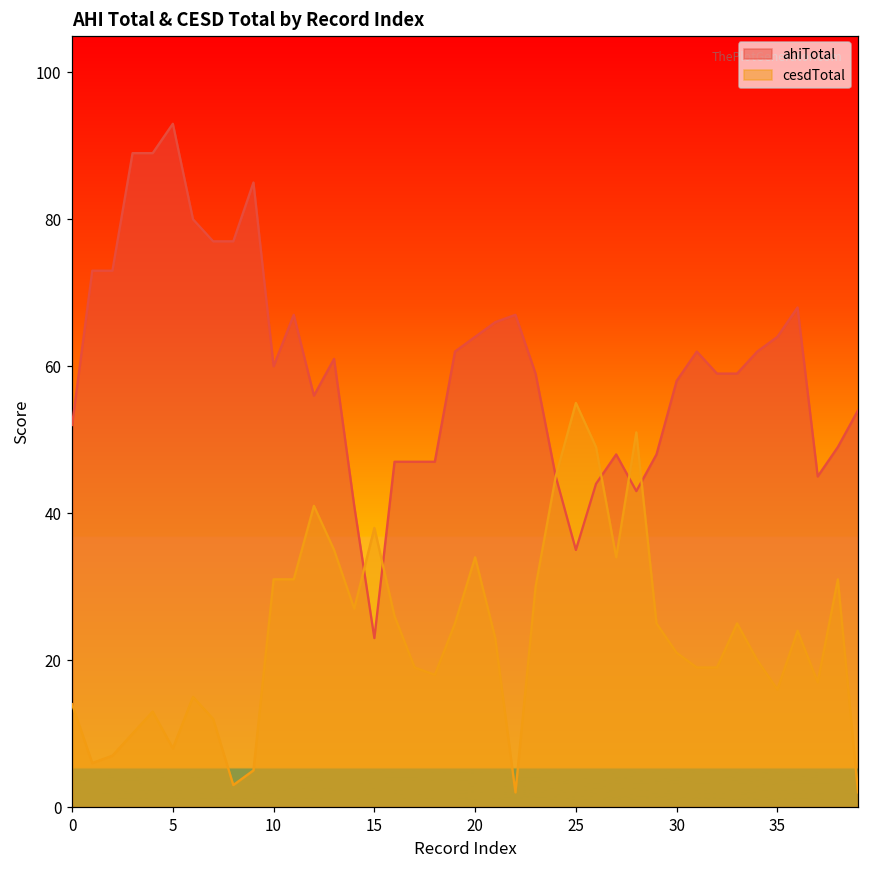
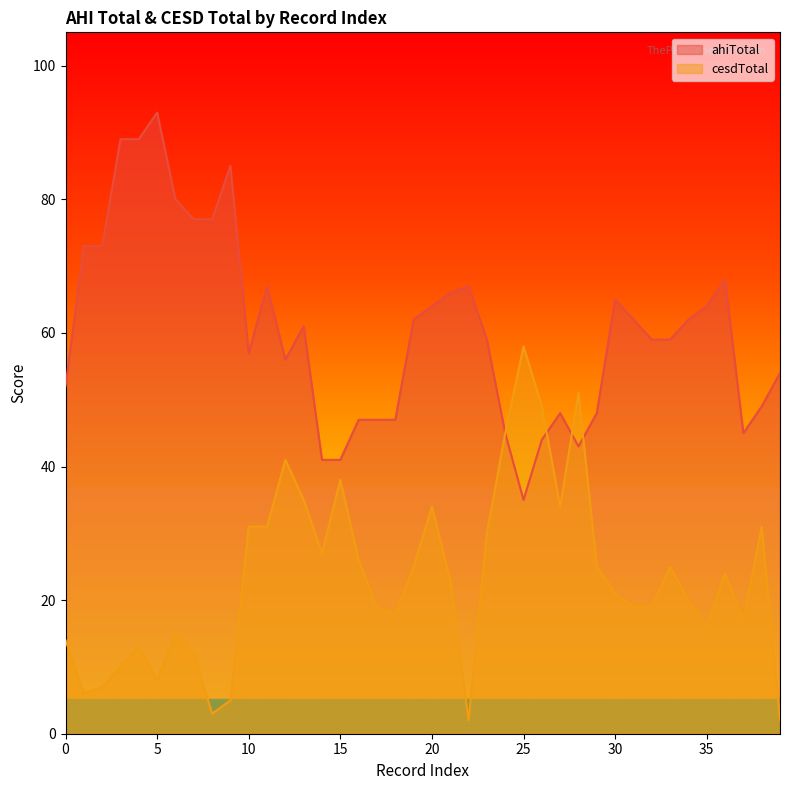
  {
    "ahiTotal": {
      "0": 52,
      "5": 93,
-     "10": 60,
-     "15": 23,
+     "10": 57,
+     "15": 41,
      "20": 64,
      "25": 35,
-     "30": 58,
+     "30": 65,
      "35": 64
    },
    "cesdTotal": {
      "0": 14,
      "5": 8,
      "10": 31,
      "15": 38,
      "20": 34,
-     "25": 55,
+     "25": 58,
      "30": 21,
      "35": 16
    }
  }
